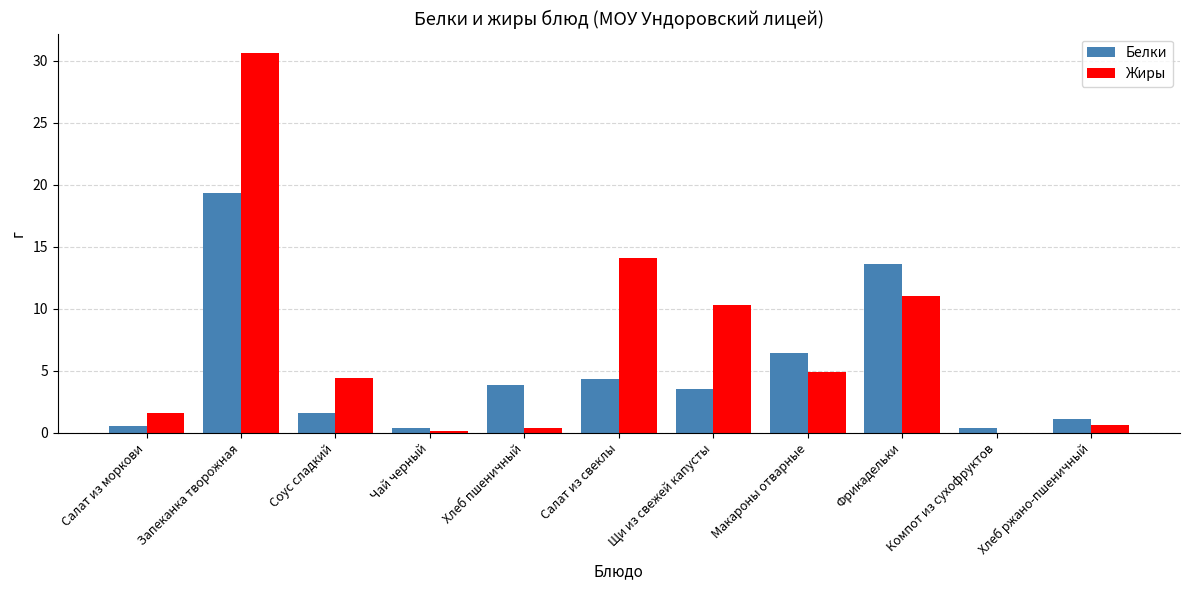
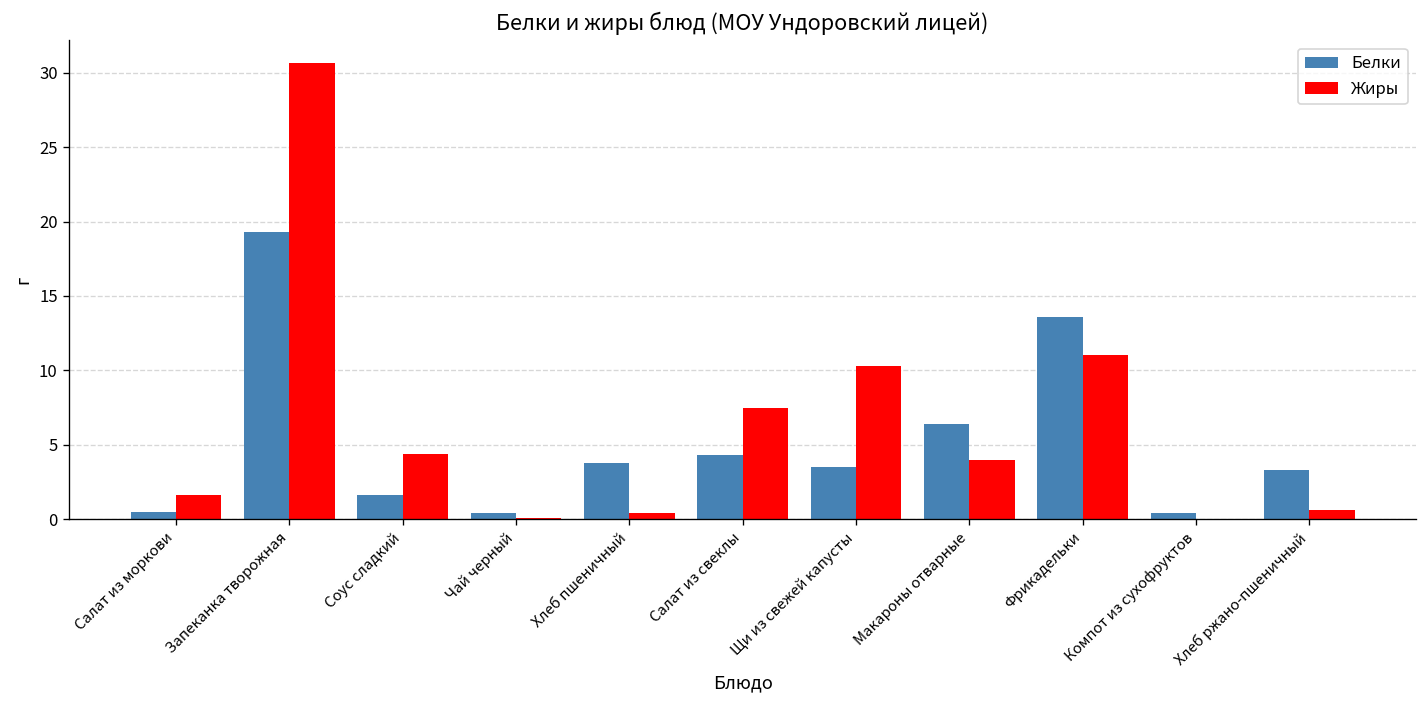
  {
    "Белки": {
      "Салат из моркови": 0.5,
      "Запеканка творожная": 19.3,
      "Соус сладкий": 1.6,
      "Чай черный": 0.4,
      "Хлеб пшеничный": 3.8,
      "Салат из свеклы": 4.3,
      "Щи из свежей капусты": 3.5,
      "Макароны отварные": 6.4,
      "Фрикадельки": 13.6,
      "Компот из сухофруктов": 0.4,
-     "Хлеб ржано-пшеничный": 1.1
+     "Хлеб ржано-пшеничный": 3.3
    },
    "Жиры": {
      "Салат из моркови": 1.6,
      "Запеканка творожная": 30.7,
      "Соус сладкий": 4.4,
      "Хлеб пшеничный": 0.4,
-     "Салат из свеклы": 14.1,
+     "Салат из свеклы": 7.5,
      "Щи из свежей капусты": 10.3,
-     "Макароны отварные": 4.9,
+     "Макароны отварные": 4.0,
      "Фрикадельки": 11.0,
      "Компот из сухофруктов": 0.0,
      "Хлеб ржано-пшеничный": 0.6
    }
  }
